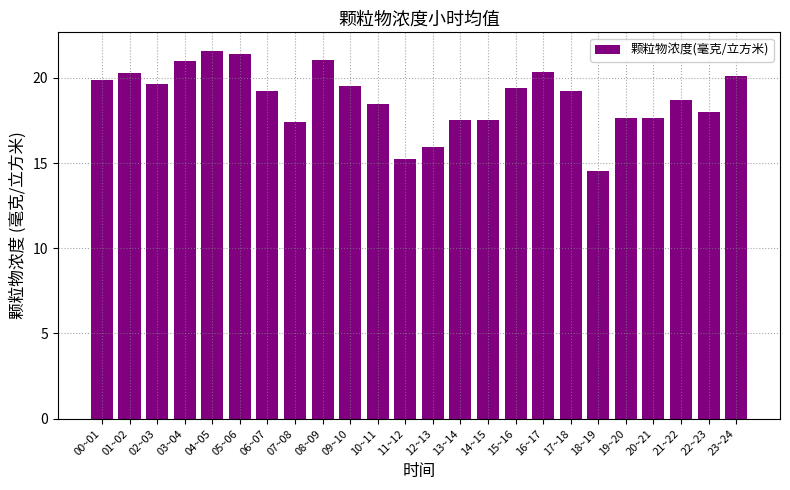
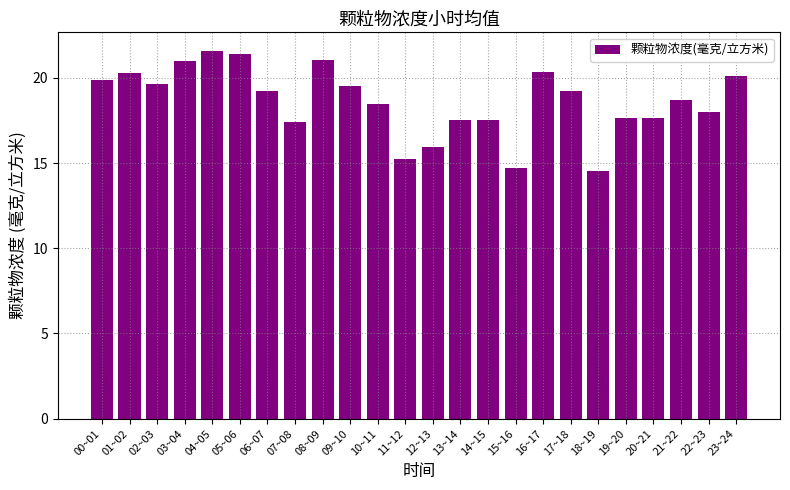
  {
    "00~01": 19.9,
    "01~02": 20.3,
    "02~03": 19.6,
    "03~04": 21.0,
    "04~05": 21.6,
    "05~06": 21.4,
    "06~07": 19.2,
    "07~08": 17.4,
    "08~09": 21.1,
    "09~10": 19.5,
    "10~11": 18.5,
    "11~12": 15.2,
    "12~13": 15.9,
    "13~14": 17.5,
    "14~15": 17.5,
-   "15~16": 19.4,
+   "15~16": 14.7,
    "16~17": 20.3,
    "17~18": 19.2,
    "18~19": 14.5,
    "19~20": 17.7,
    "20~21": 17.7,
    "21~22": 18.7,
    "22~23": 18.0,
    "23~24": 20.1
  }
